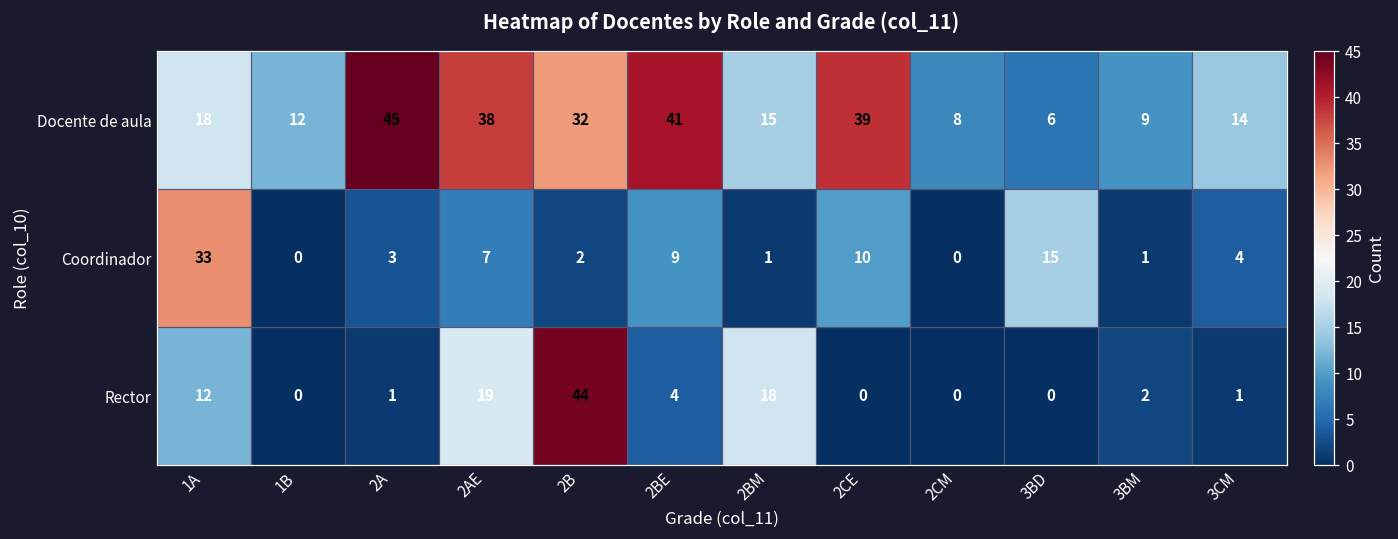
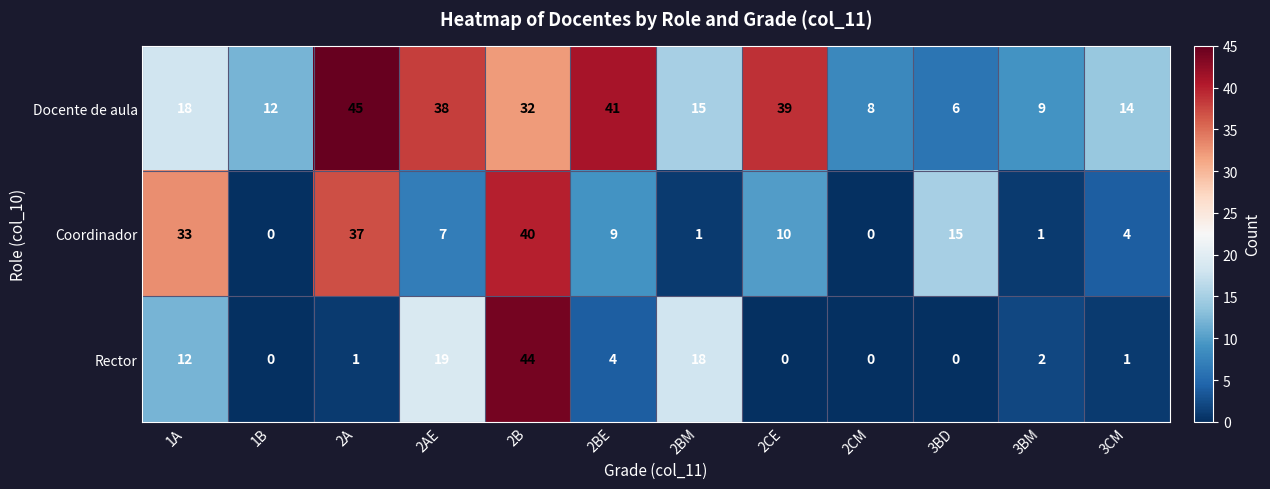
  {
    "Docente de aula": {
      "1B": 12,
      "2A": 45,
      "2AE": 38,
      "2B": 32,
      "2BE": 41,
      "2BM": 15,
      "2CE": 39,
      "2CM": 8,
      "3BD": 6,
      "3BM": 9,
      "3CM": 14
    },
    "Coordinador": {
      "1A": 33,
      "1B": 0,
-     "2A": 3,
+     "2A": 37,
      "2AE": 7,
-     "2B": 2,
+     "2B": 40,
      "2BE": 9,
      "2BM": 1,
      "2CE": 10,
      "2CM": 0,
      "3BD": 15,
      "3BM": 1,
      "3CM": 4
    },
    "Rector": {
      "1A": 12,
      "1B": 0,
      "2A": 1,
      "2B": 44,
      "2BE": 4,
      "2CE": 0,
      "2CM": 0,
      "3BD": 0,
      "3BM": 2,
      "3CM": 1
    }
  }
